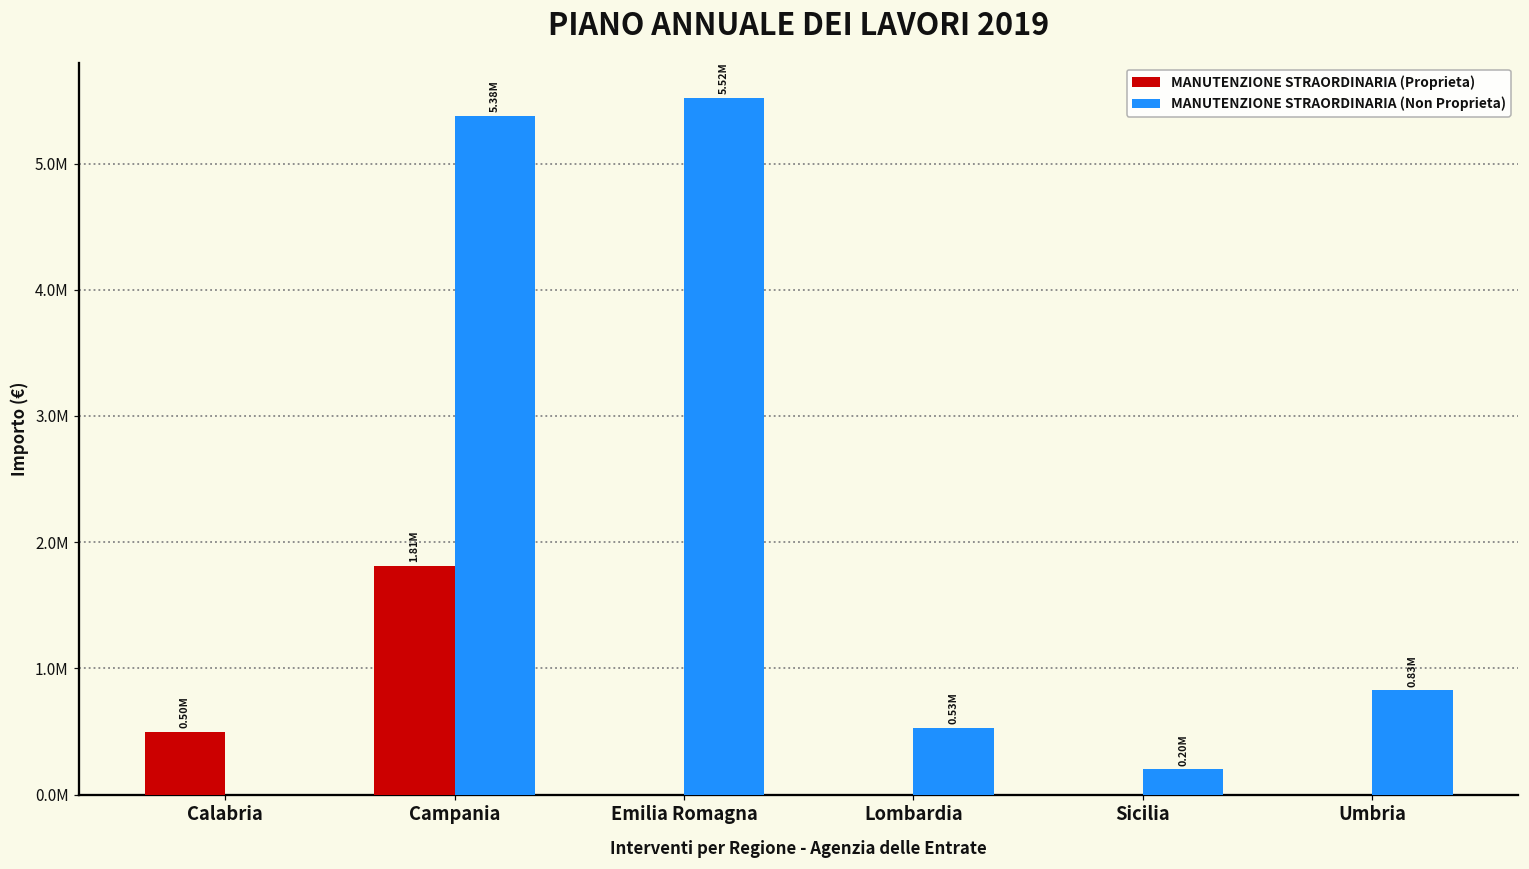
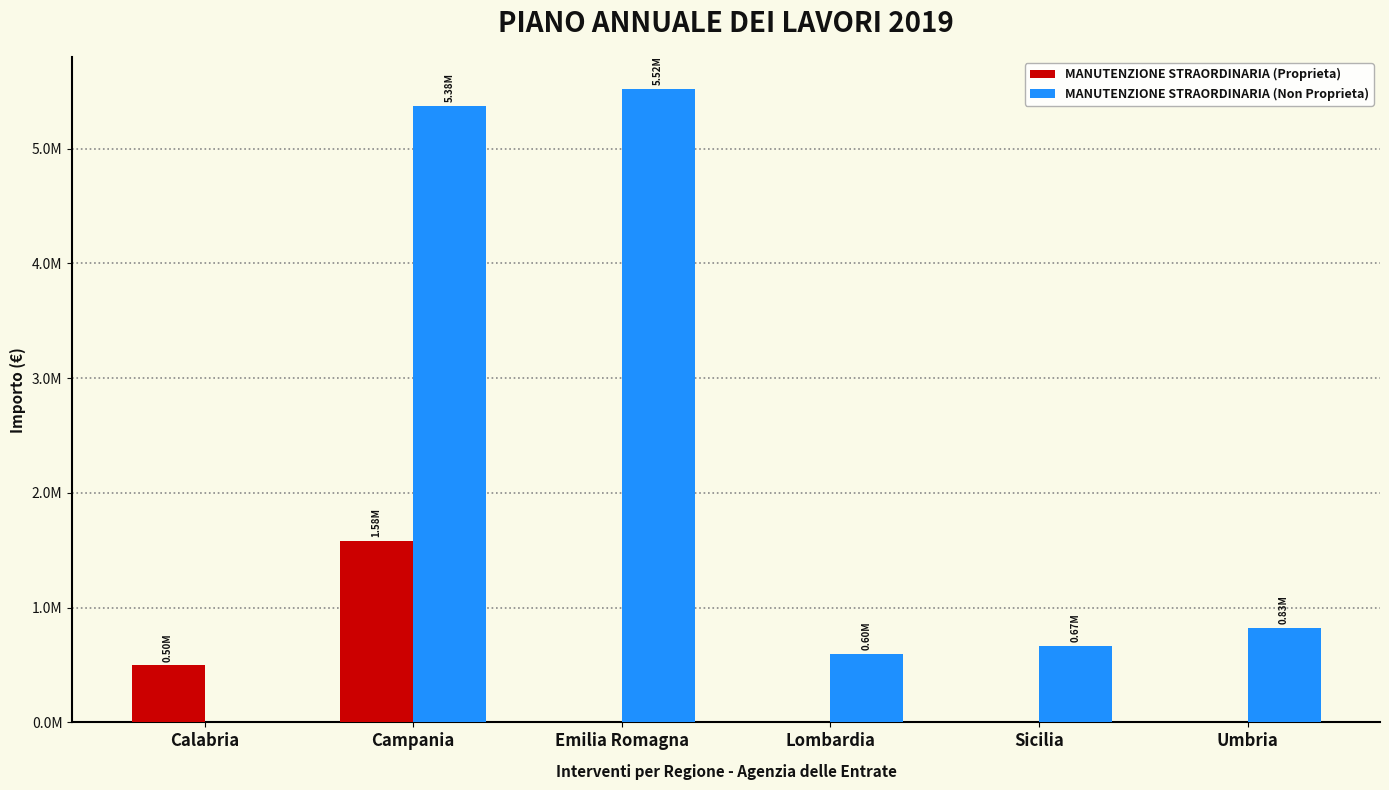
  {
    "MANUTENZIONE STRAORDINARIA (Proprieta)": {
      "Calabria": "0.50M",
-     "Campania": "1.81M"
+     "Campania": "1.58M"
    },
    "MANUTENZIONE STRAORDINARIA (Non Proprieta)": {
      "Campania": "5.38M",
      "Emilia Romagna": "5.52M",
-     "Lombardia": "0.53M",
-     "Sicilia": "0.20M",
+     "Lombardia": "0.60M",
+     "Sicilia": "0.67M",
      "Umbria": "0.83M"
    }
  }
